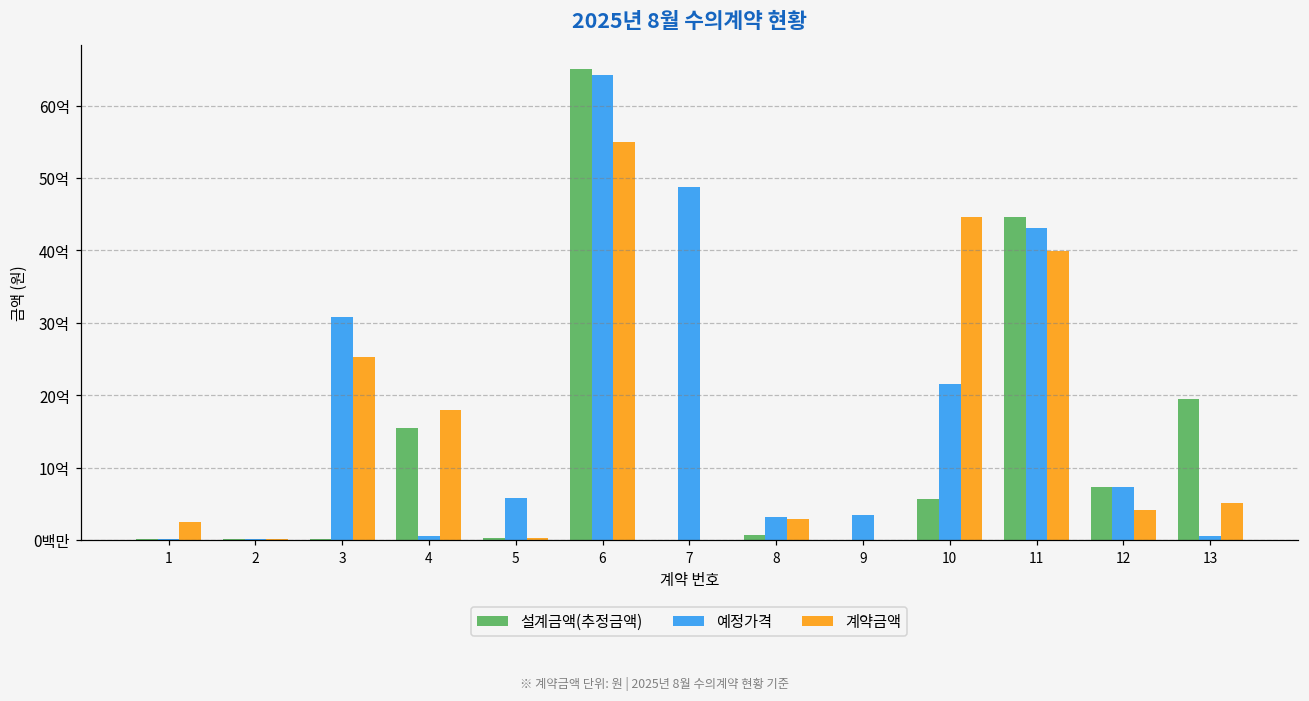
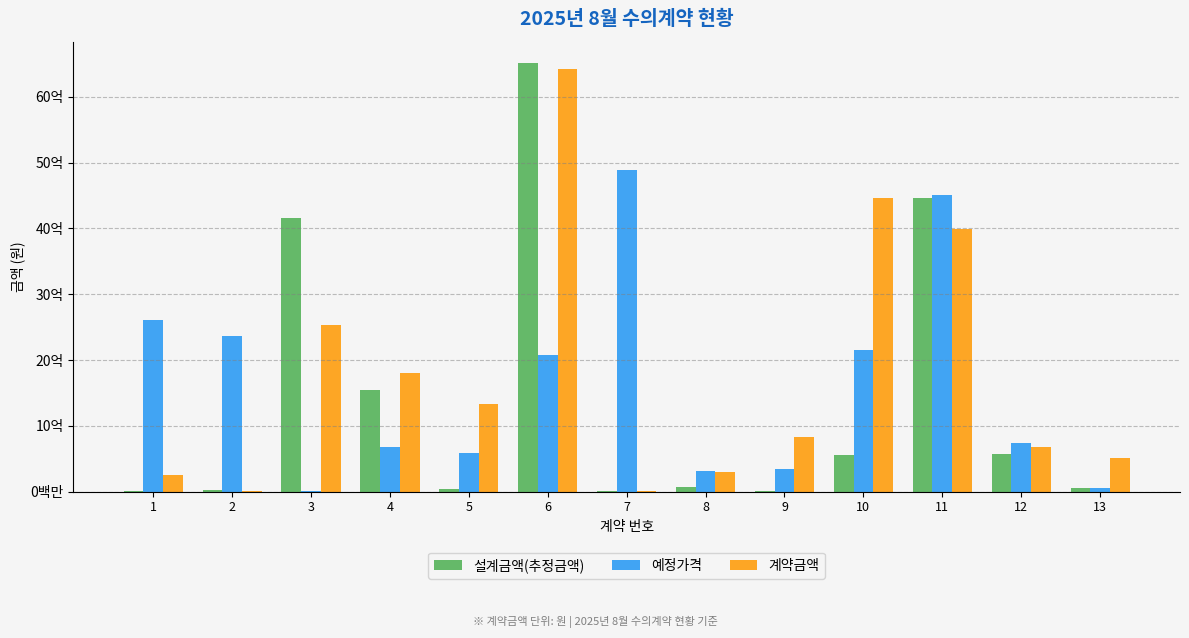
  {
    "설계금액(추정금액)": {
-     "3": "0억",
+     "3": "42억",
      "4": "16억",
      "6": "65억",
      "8": "1억",
      "10": "6억",
      "11": "45억",
-     "12": "7억",
-     "13": "20억"
+     "12": "6억",
+     "13": "0억"
    },
    "예정가격": {
-     "1": "0억",
-     "2": "0억",
-     "3": "31억",
-     "4": "1억",
+     "1": "26억",
+     "2": "24억",
+     "3": "0억",
+     "4": "7억",
      "5": "6억",
-     "6": "64억",
+     "6": "21억",
      "7": "49억",
      "8": "3억",
      "9": "3억",
      "10": "22억",
-     "11": "43억",
+     "11": "45억",
      "12": "7억",
      "13": "0억"
    },
    "계약금액": {
      "1": "3억",
      "3": "25억",
      "4": "18억",
-     "5": "0억",
-     "6": "55억",
+     "5": "13억",
+     "6": "64억",
      "8": "3억",
-     "9": "0억",
+     "9": "8억",
      "10": "45억",
      "11": "40억",
-     "12": "4억",
+     "12": "7억",
      "13": "5억"
    }
  }
